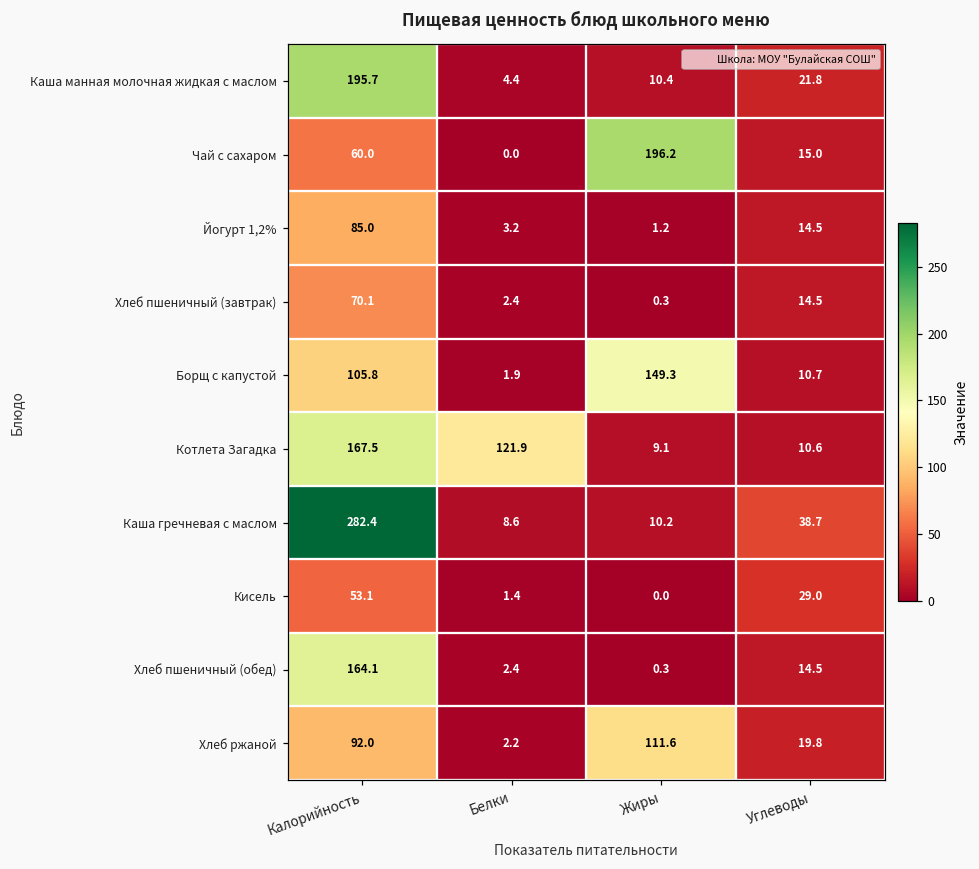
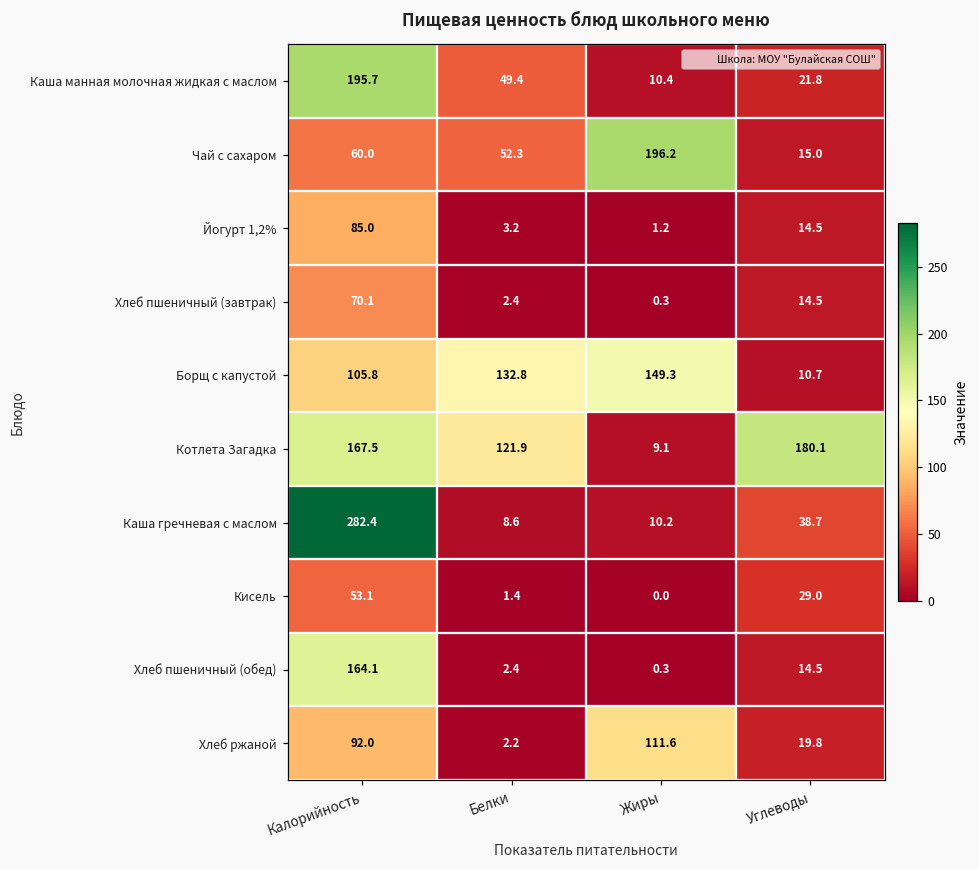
  {
    "Каша манная молочная жидкая с маслом": {
      "Калорийность": 195.7,
-     "Белки": 4.4,
+     "Белки": 49.4,
      "Жиры": 10.4,
      "Углеводы": 21.8
    },
    "Чай с сахаром": {
      "Калорийность": 60.0,
-     "Белки": 0.0,
+     "Белки": 52.3,
      "Жиры": 196.2,
      "Углеводы": 15.0
    },
    "Йогурт 1,2%": {
      "Калорийность": 85.0,
      "Белки": 3.2,
      "Жиры": 1.2,
      "Углеводы": 14.5
    },
    "Хлеб пшеничный (завтрак)": {
      "Калорийность": 70.1,
      "Белки": 2.4,
      "Жиры": 0.3,
      "Углеводы": 14.5
    },
    "Борщ с капустой": {
      "Калорийность": 105.8,
-     "Белки": 1.9,
+     "Белки": 132.8,
      "Жиры": 149.3,
      "Углеводы": 10.7
    },
    "Котлета Загадка": {
      "Калорийность": 167.5,
      "Белки": 121.9,
      "Жиры": 9.1,
-     "Углеводы": 10.6
+     "Углеводы": 180.1
    },
    "Каша гречневая с маслом": {
      "Калорийность": 282.4,
      "Белки": 8.6,
      "Жиры": 10.2,
      "Углеводы": 38.7
    },
    "Кисель": {
      "Калорийность": 53.1,
      "Белки": 1.4,
      "Жиры": 0.0,
      "Углеводы": 29.0
    },
    "Хлеб пшеничный (обед)": {
      "Калорийность": 164.1,
      "Белки": 2.4,
      "Жиры": 0.3,
      "Углеводы": 14.5
    },
    "Хлеб ржаной": {
      "Калорийность": 92.0,
      "Белки": 2.2,
      "Жиры": 111.6,
      "Углеводы": 19.8
    }
  }
